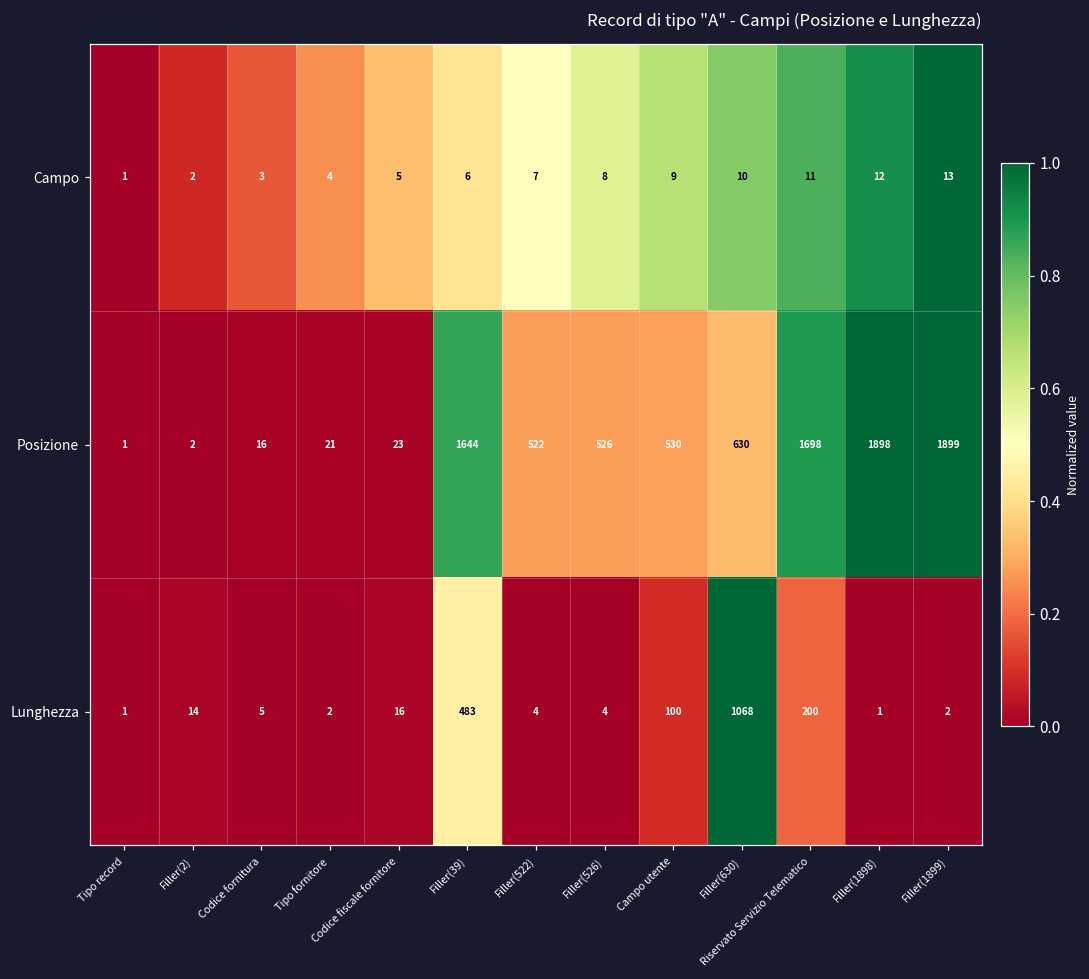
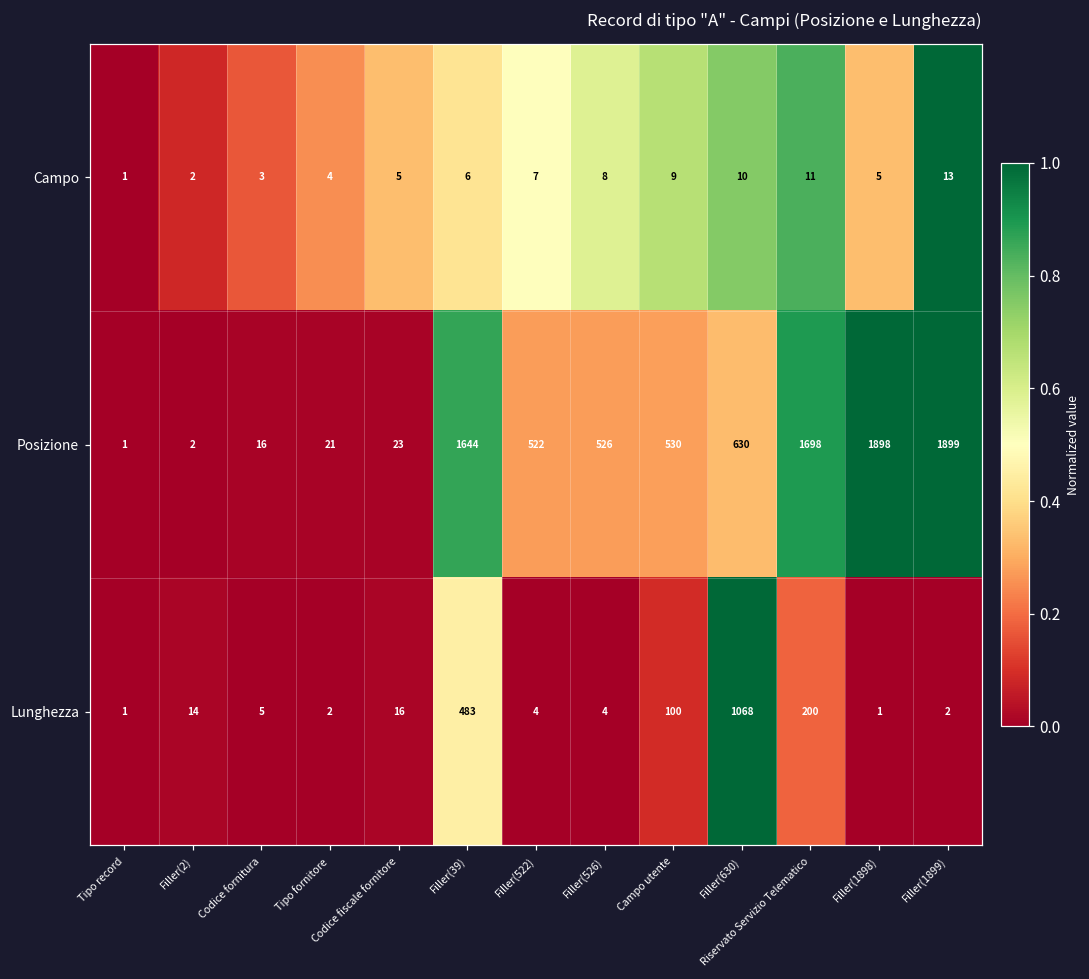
  {
    "Campo": {
      "Tipo record": 1,
      "Filler(2)": 2,
      "Codice fornitura": 3,
      "Tipo fornitore": 4,
      "Codice fiscale fornitore": 5,
      "Filler(39)": 6,
      "Filler(522)": 7,
      "Filler(526)": 8,
      "Campo utente": 9,
      "Filler(630)": 10,
      "Riservato Servizio Telematico": 11,
-     "Filler(1898)": 12,
+     "Filler(1898)": 5,
      "Filler(1899)": 13
    },
    "Posizione": {
      "Tipo record": 1,
      "Filler(2)": 2,
      "Codice fornitura": 16,
      "Tipo fornitore": 21,
      "Codice fiscale fornitore": 23,
      "Filler(39)": 1644,
      "Filler(522)": 522,
      "Filler(526)": 526,
      "Campo utente": 530,
      "Filler(630)": 630,
      "Riservato Servizio Telematico": 1698,
      "Filler(1898)": 1898,
      "Filler(1899)": 1899
    },
    "Lunghezza": {
      "Tipo record": 1,
      "Filler(2)": 14,
      "Codice fornitura": 5,
      "Tipo fornitore": 2,
      "Codice fiscale fornitore": 16,
      "Filler(39)": 483,
      "Filler(522)": 4,
      "Filler(526)": 4,
      "Campo utente": 100,
      "Filler(630)": 1068,
      "Riservato Servizio Telematico": 200,
      "Filler(1898)": 1,
      "Filler(1899)": 2
    }
  }
